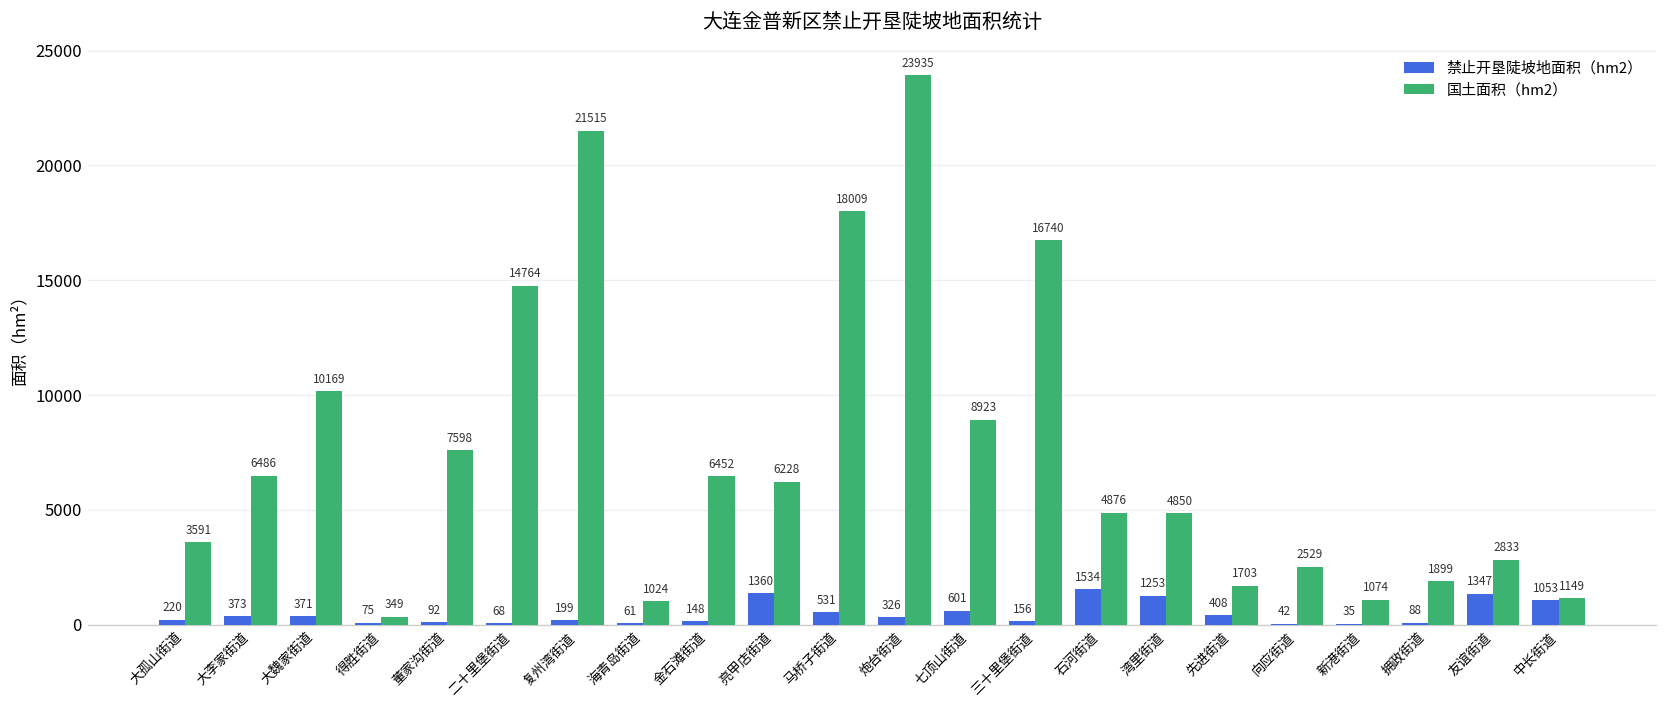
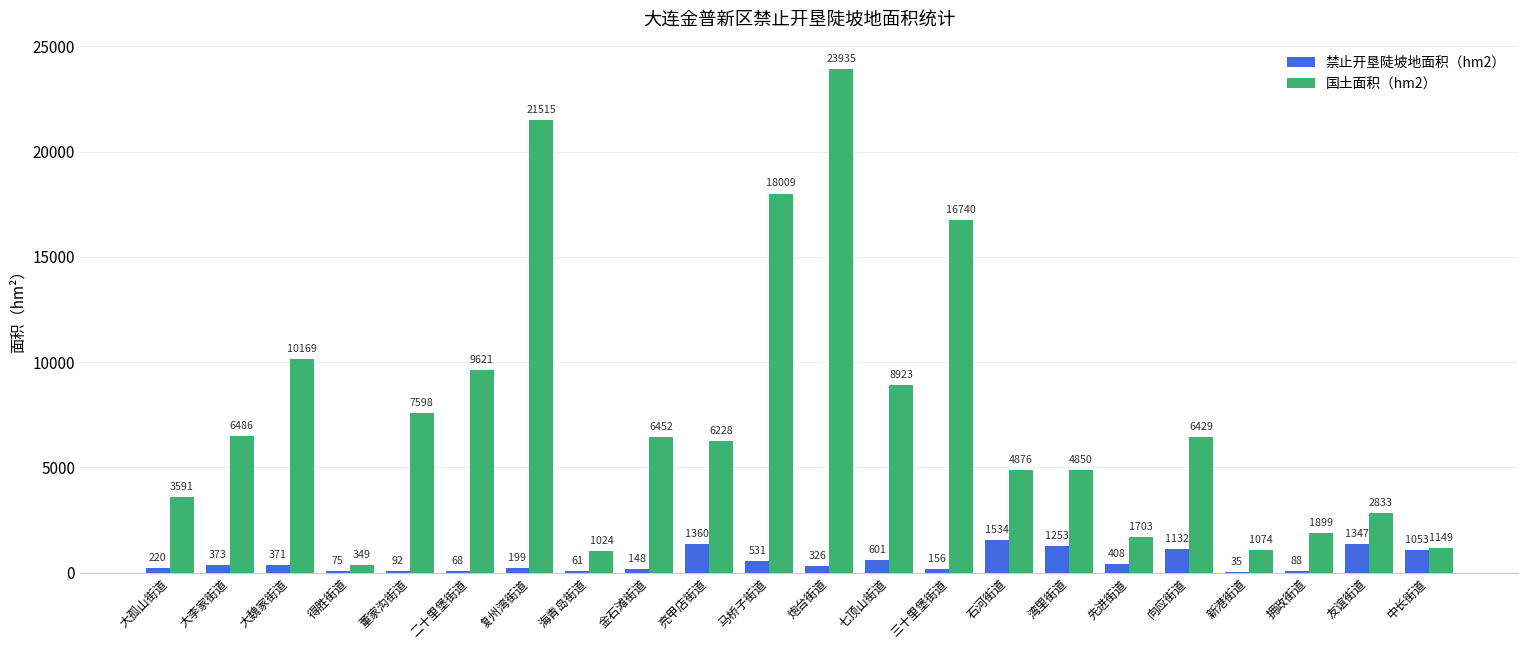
  {
    "禁止开垦陡坡地面积（hm2）": {
      "大孤山街道": 220,
      "大李家街道": 373,
      "大魏家街道": 371,
      "得胜街道": 75,
      "董家沟街道": 92,
      "二十里堡街道": 68,
      "复州湾街道": 199,
      "海青岛街道": 61,
      "金石滩街道": 148,
      "亮甲店街道": 1360,
      "马桥子街道": 531,
      "炮台街道": 326,
      "七顶山街道": 601,
      "三十里堡街道": 156,
      "石河街道": 1534,
      "湾里街道": 1253,
      "先进街道": 408,
-     "向应街道": 42,
+     "向应街道": 1132,
      "新港街道": 35,
      "拥政街道": 88,
      "友谊街道": 1347,
      "中长街道": 1053
    },
    "国土面积（hm2）": {
      "大孤山街道": 3591,
      "大李家街道": 6486,
      "大魏家街道": 10169,
      "得胜街道": 349,
      "董家沟街道": 7598,
-     "二十里堡街道": 14764,
+     "二十里堡街道": 9621,
      "复州湾街道": 21515,
      "海青岛街道": 1024,
      "金石滩街道": 6452,
      "亮甲店街道": 6228,
      "马桥子街道": 18009,
      "炮台街道": 23935,
      "七顶山街道": 8923,
      "三十里堡街道": 16740,
      "石河街道": 4876,
      "湾里街道": 4850,
      "先进街道": 1703,
-     "向应街道": 2529,
+     "向应街道": 6429,
      "新港街道": 1074,
      "拥政街道": 1899,
      "友谊街道": 2833,
      "中长街道": 1149
    }
  }
